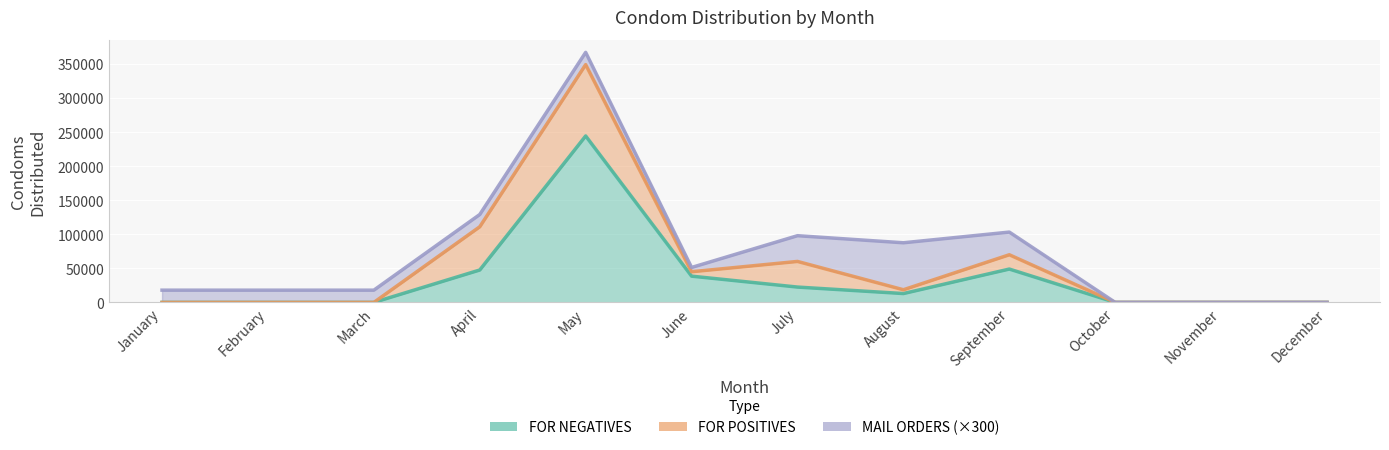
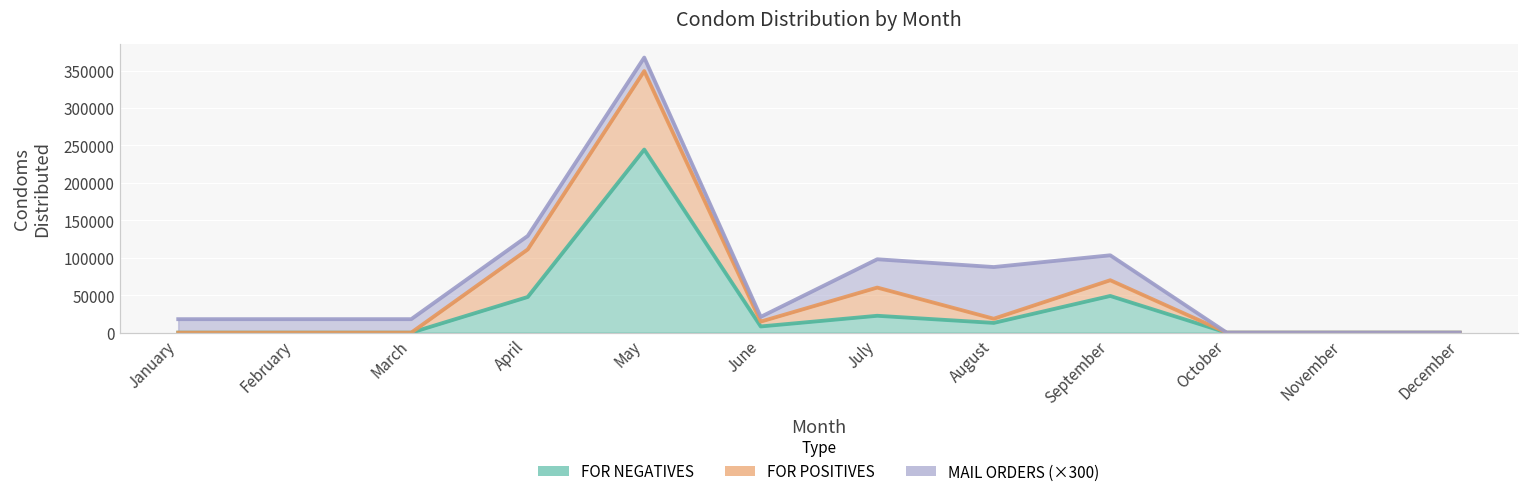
  {
    "FOR NEGATIVES": {
      "April": 50000,
      "May": 240000,
-     "June": 40000,
+     "June": 10000,
      "July": 20000,
      "August": 10000,
      "September": 50000
    },
    "FOR POSITIVES": {
      "April": 60000,
      "May": 100000,
      "June": 10000,
      "July": 40000,
      "August": 10000,
      "September": 20000
    },
    "MAIL ORDERS (×300)": {
      "January": 20000,
      "February": 20000,
      "March": 20000,
      "April": 20000,
      "May": 20000,
      "June": 10000,
      "July": 40000,
      "August": 70000,
      "September": 30000
    }
  }
